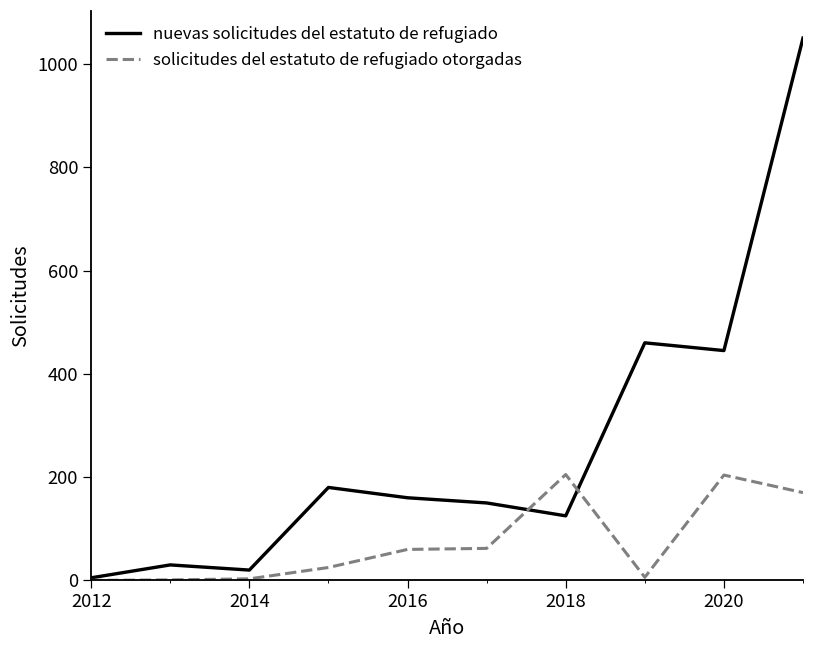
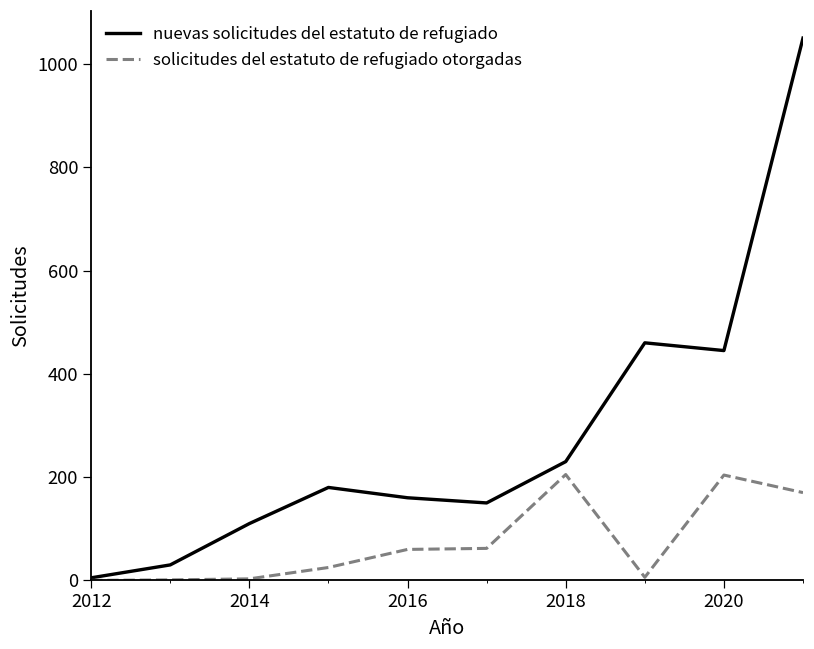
  {
    "nuevas solicitudes del estatuto de refugiado": {
-     "2014": 20,
+     "2014": 110,
      "2016": 160,
-     "2018": 130,
+     "2018": 230,
      "2020": 450
    },
    "solicitudes del estatuto de refugiado otorgadas": {
      "2014": 0,
      "2016": 60,
      "2018": 210,
      "2020": 200
    }
  }
